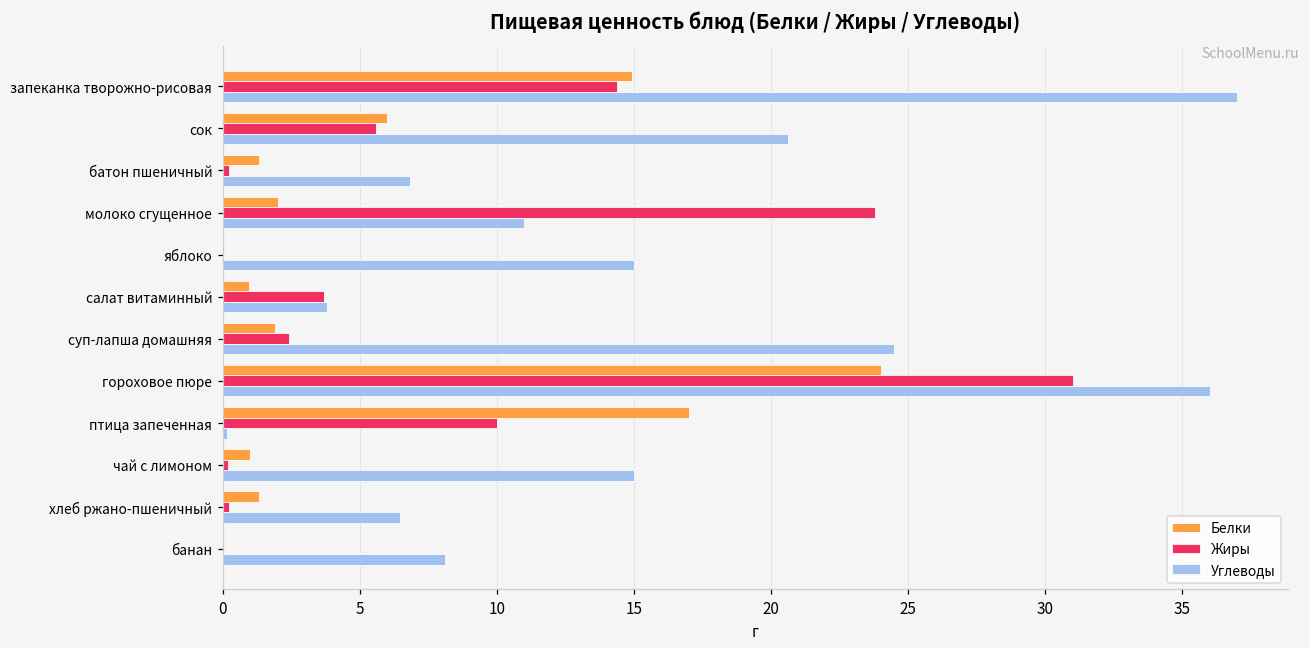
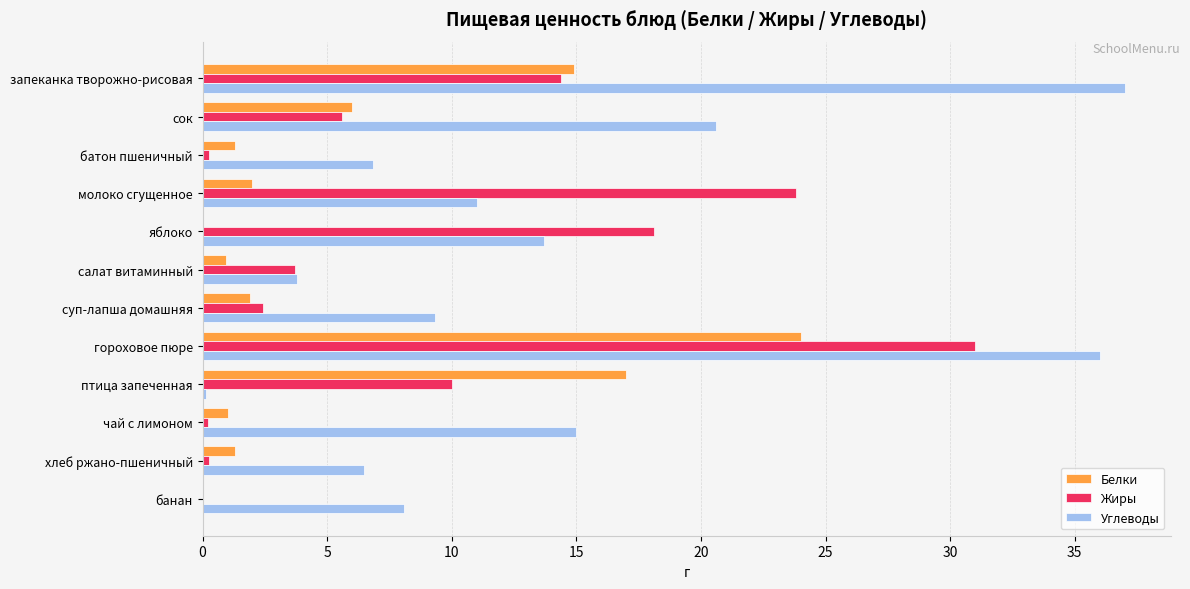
  {
    "Белки": {
      "запеканка творожно-рисовая": 14.9,
      "сок": 6.0,
      "батон пшеничный": 1.3,
      "молоко сгущенное": 2.0,
      "яблоко": 0.0,
      "салат витаминный": 0.9,
      "суп-лапша домашняя": 1.9,
      "гороховое пюре": 24.0,
      "птица запеченная": 17.0,
      "чай с лимоном": 1.0,
      "хлеб ржано-пшеничный": 1.3,
      "банан": 0.0
    },
    "Жиры": {
      "запеканка творожно-рисовая": 14.4,
      "сок": 5.6,
      "батон пшеничный": 0.2,
      "молоко сгущенное": 23.8,
-     "яблоко": 0.0,
+     "яблоко": 18.1,
      "салат витаминный": 3.7,
      "суп-лапша домашняя": 2.4,
      "гороховое пюре": 31.0,
      "птица запеченная": 10.0,
      "чай с лимоном": 0.2,
      "хлеб ржано-пшеничный": 0.2,
      "банан": 0.0
    },
    "Углеводы": {
      "запеканка творожно-рисовая": 37.0,
      "сок": 20.6,
      "батон пшеничный": 6.8,
      "молоко сгущенное": 11.0,
-     "яблоко": 15.0,
+     "яблоко": 13.7,
      "салат витаминный": 3.8,
-     "суп-лапша домашняя": 24.5,
+     "суп-лапша домашняя": 9.3,
      "гороховое пюре": 36.0,
      "птица запеченная": 0.2,
      "чай с лимоном": 15.0,
      "хлеб ржано-пшеничный": 6.5,
      "банан": 8.1
    }
  }
